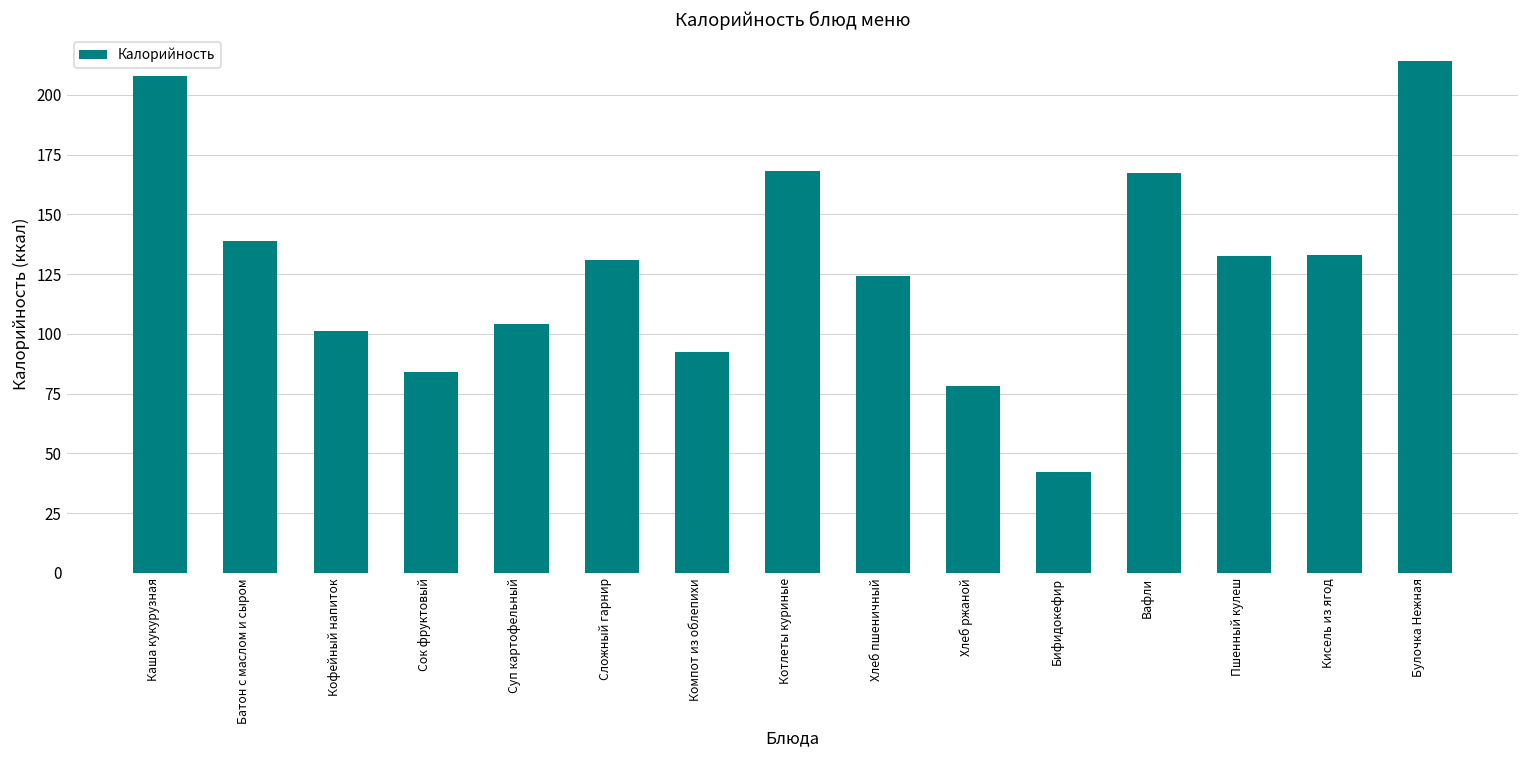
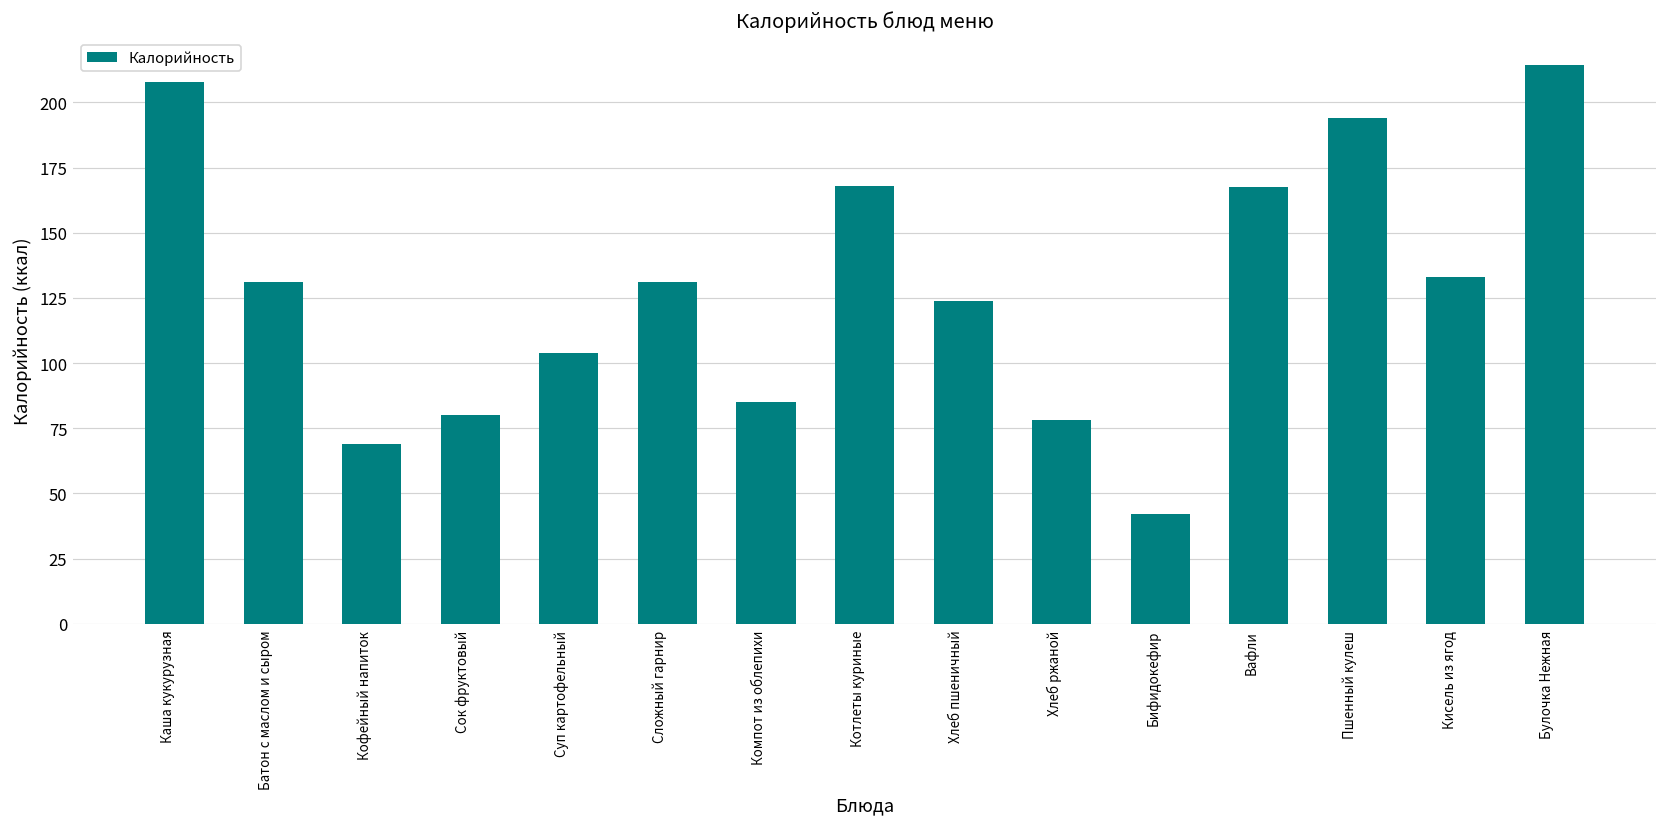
  {
    "Каша кукурузная": 208,
-   "Батон с маслом и сыром": 139,
-   "Кофейный напиток": 101,
-   "Сок фруктовый": 84,
+   "Батон с маслом и сыром": 131,
+   "Кофейный напиток": 69,
+   "Сок фруктовый": 80,
    "Суп картофельный": 104,
    "Сложный гарнир": 131,
-   "Компот из облепихи": 92,
+   "Компот из облепихи": 85,
    "Котлеты куриные": 168,
    "Хлеб пшеничный": 124,
    "Хлеб ржаной": 78,
    "Бифидокефир": 42,
    "Вафли": 167,
-   "Пшенный кулеш": 132,
+   "Пшенный кулеш": 194,
    "Кисель из ягод": 133,
    "Булочка Нежная": 214
  }
